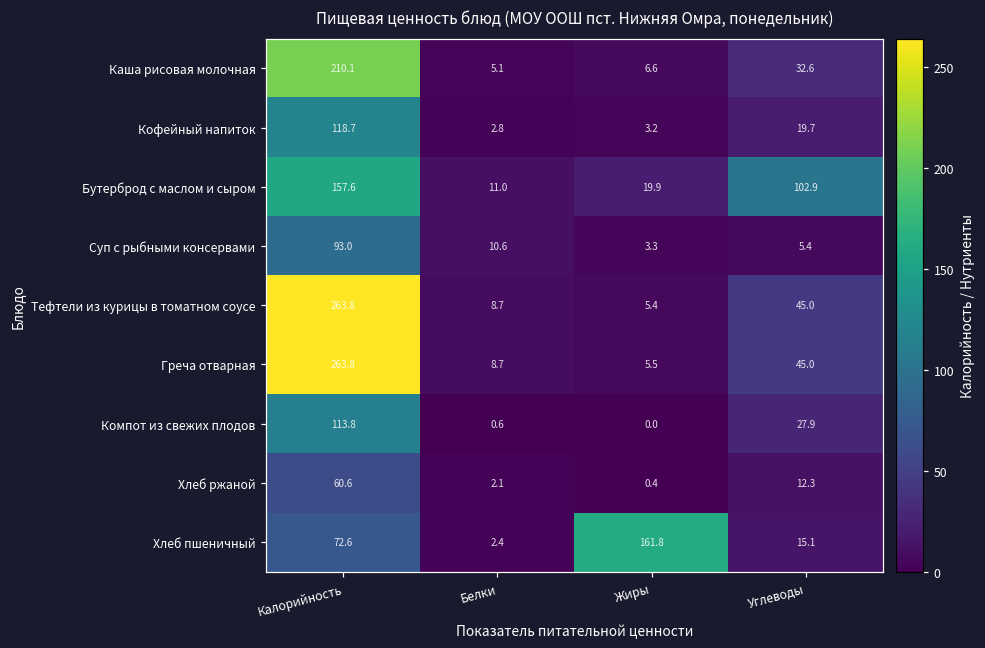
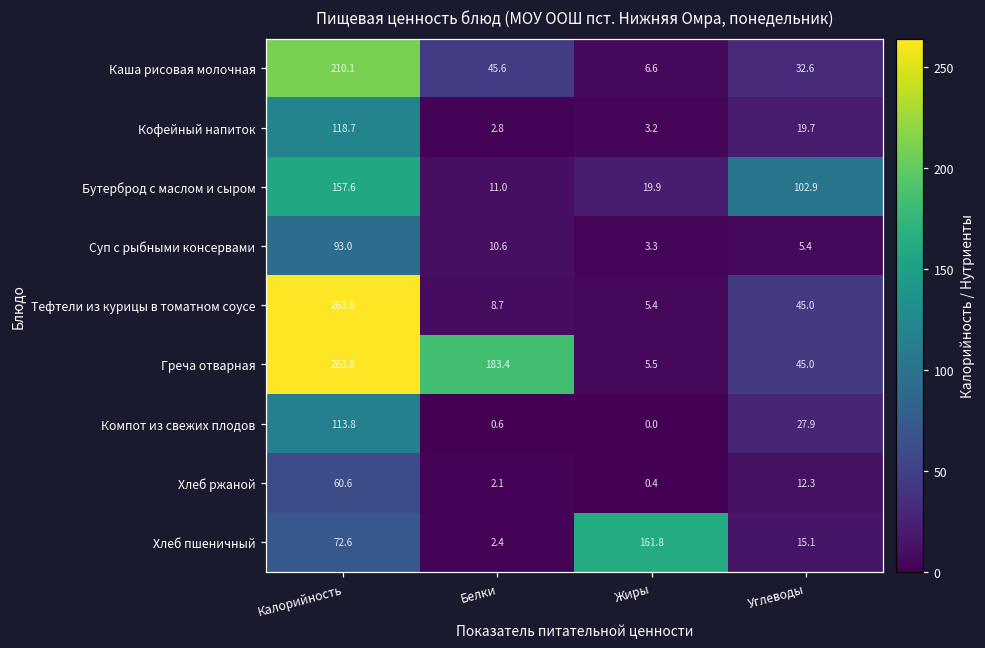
  {
    "Каша рисовая молочная": {
      "Калорийность": 210.1,
-     "Белки": 5.1,
+     "Белки": 45.6,
      "Жиры": 6.6,
      "Углеводы": 32.6
    },
    "Кофейный напиток": {
      "Калорийность": 118.7,
      "Белки": 2.8,
      "Жиры": 3.2,
      "Углеводы": 19.7
    },
    "Бутерброд с маслом и сыром": {
      "Калорийность": 157.6,
      "Белки": 11.0,
      "Жиры": 19.9,
      "Углеводы": 102.9
    },
    "Суп с рыбными консервами": {
      "Калорийность": 93.0,
      "Белки": 10.6,
      "Жиры": 3.3,
      "Углеводы": 5.4
    },
    "Тефтели из курицы в томатном соусе": {
      "Калорийность": 263.8,
      "Белки": 8.7,
      "Жиры": 5.4,
      "Углеводы": 45.0
    },
    "Греча отварная": {
      "Калорийность": 263.8,
-     "Белки": 8.7,
+     "Белки": 183.4,
      "Жиры": 5.5,
      "Углеводы": 45.0
    },
    "Компот из свежих плодов": {
      "Калорийность": 113.8,
      "Белки": 0.6,
      "Жиры": 0.0,
      "Углеводы": 27.9
    },
    "Хлеб ржаной": {
      "Калорийность": 60.6,
      "Белки": 2.1,
      "Жиры": 0.4,
      "Углеводы": 12.3
    },
    "Хлеб пшеничный": {
      "Калорийность": 72.6,
      "Белки": 2.4,
      "Жиры": 161.8,
      "Углеводы": 15.1
    }
  }
